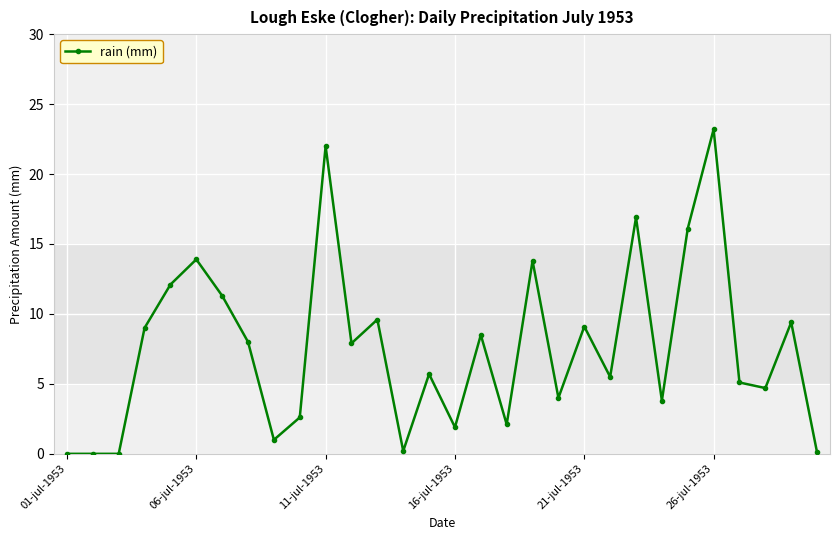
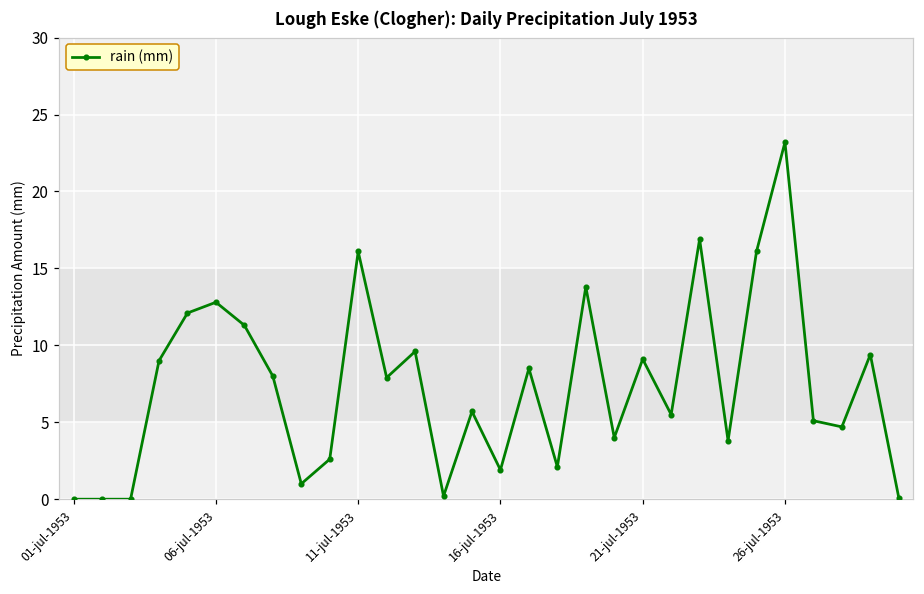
  {
    "01-jul-1953": 0.0,
-   "06-jul-1953": 13.9,
-   "11-jul-1953": 22.0,
+   "06-jul-1953": 12.8,
+   "11-jul-1953": 16.1,
    "16-jul-1953": 1.9,
    "21-jul-1953": 9.1,
    "26-jul-1953": 23.2
  }
